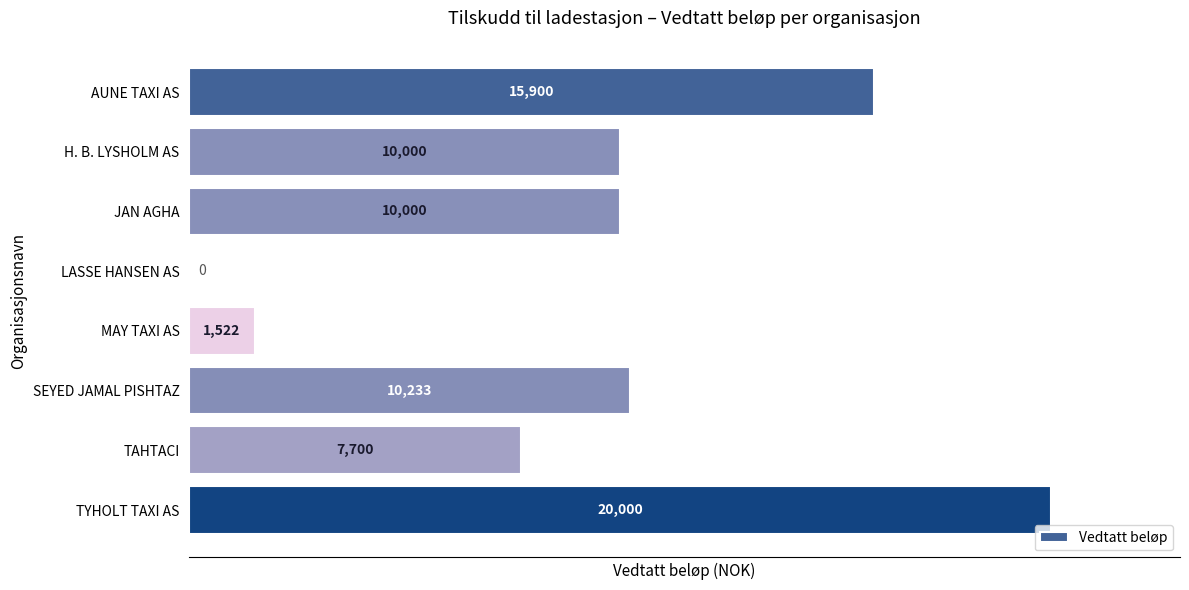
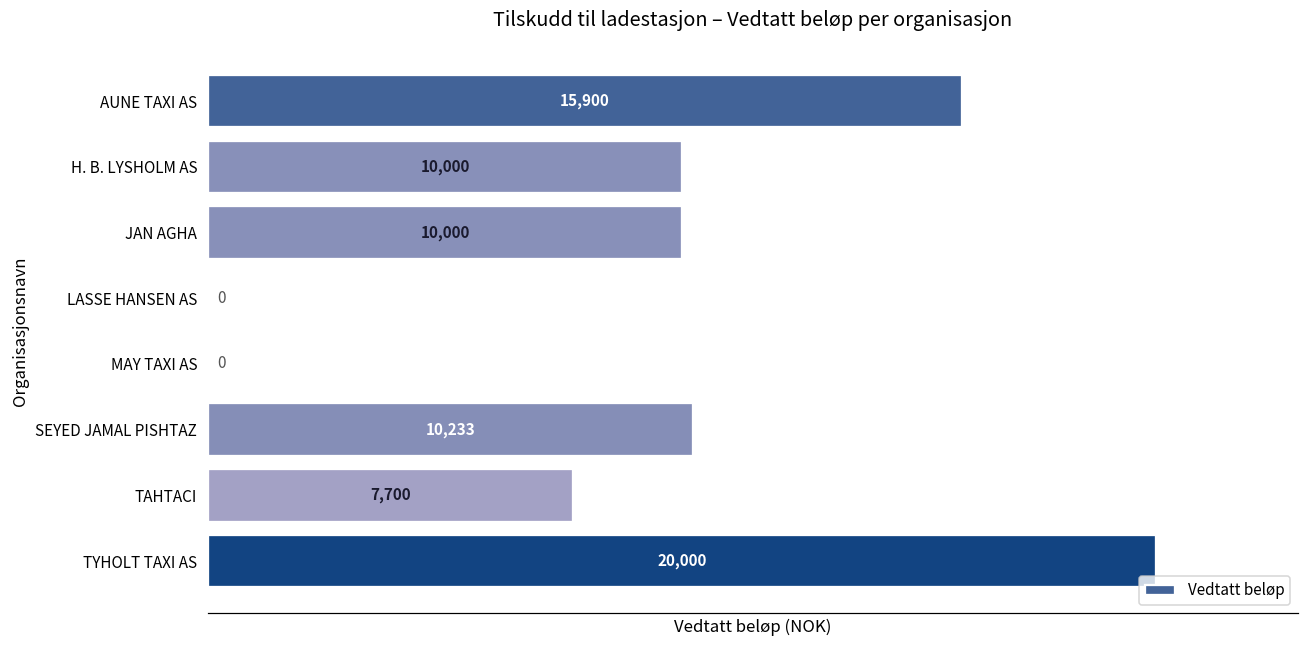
  {
    "AUNE TAXI AS": "15,900",
    "H. B. LYSHOLM AS": "10,000",
    "JAN AGHA": "10,000",
    "LASSE HANSEN AS": "0",
-   "MAY TAXI AS": "1,522",
+   "MAY TAXI AS": "0",
    "SEYED JAMAL PISHTAZ": "10,233",
    "TAHTACI": "7,700",
    "TYHOLT TAXI AS": "20,000"
  }
